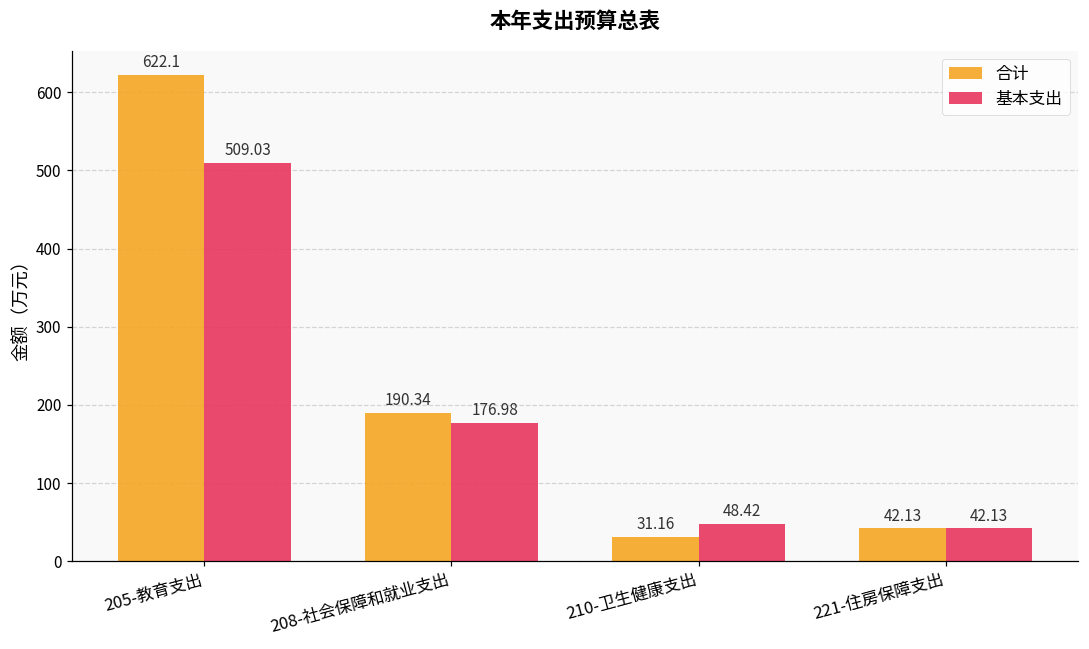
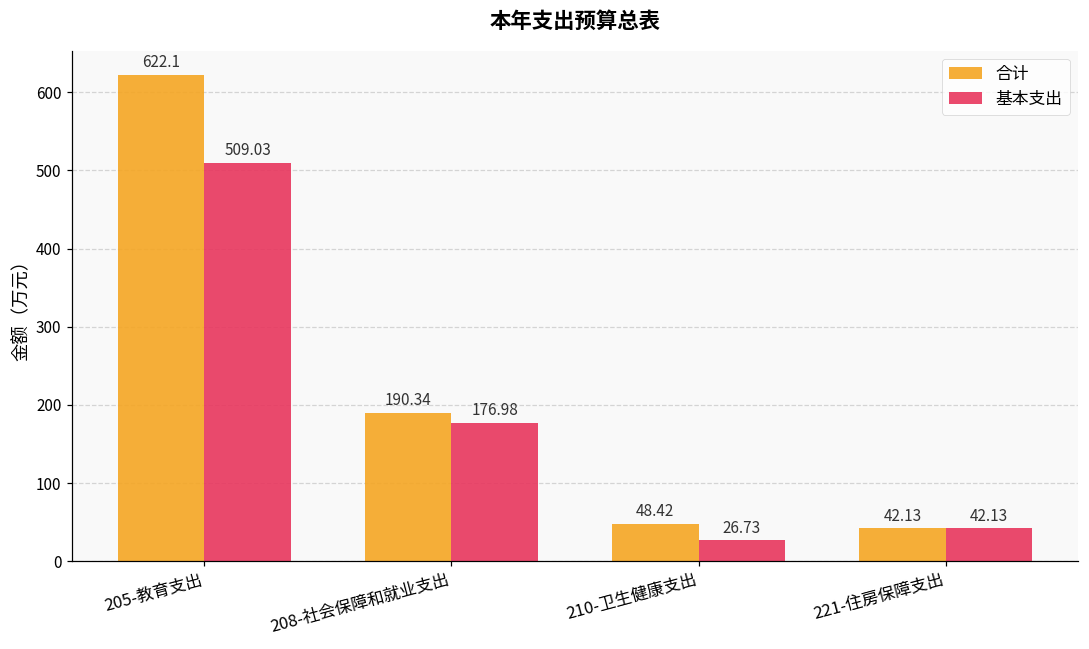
  {
    "合计": {
      "205-教育支出": 622.1,
      "208-社会保障和就业支出": 190.34,
-     "210-卫生健康支出": 31.16,
+     "210-卫生健康支出": 48.42,
      "221-住房保障支出": 42.13
    },
    "基本支出": {
      "205-教育支出": 509.03,
      "208-社会保障和就业支出": 176.98,
-     "210-卫生健康支出": 48.42,
+     "210-卫生健康支出": 26.73,
      "221-住房保障支出": 42.13
    }
  }
